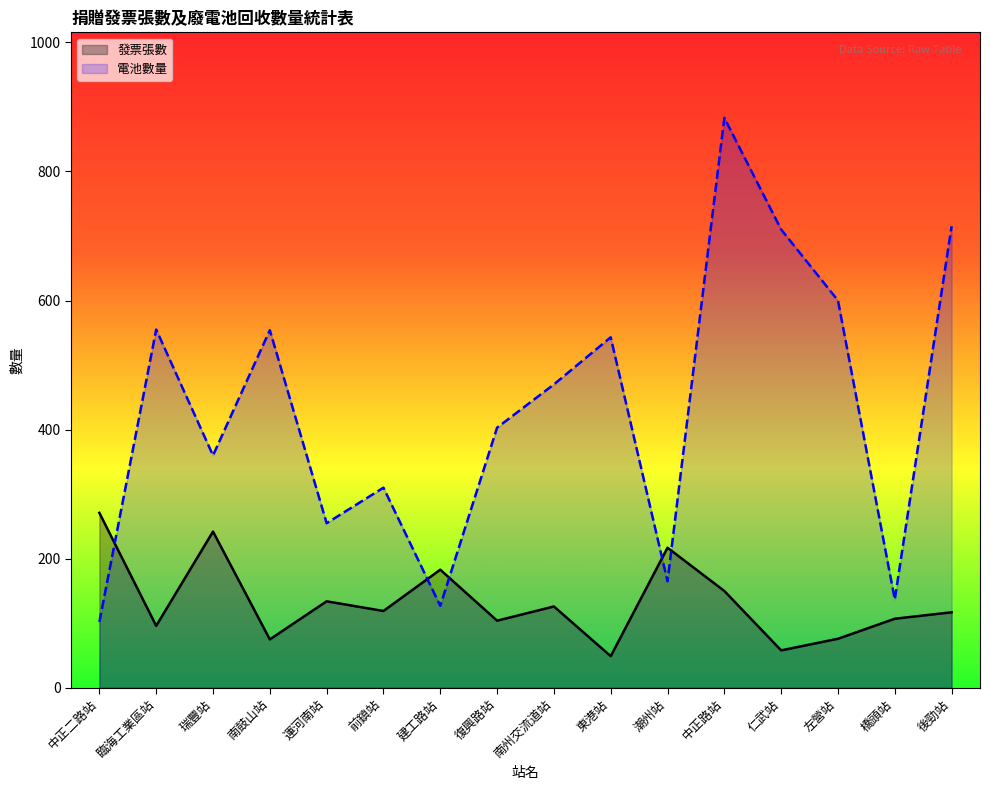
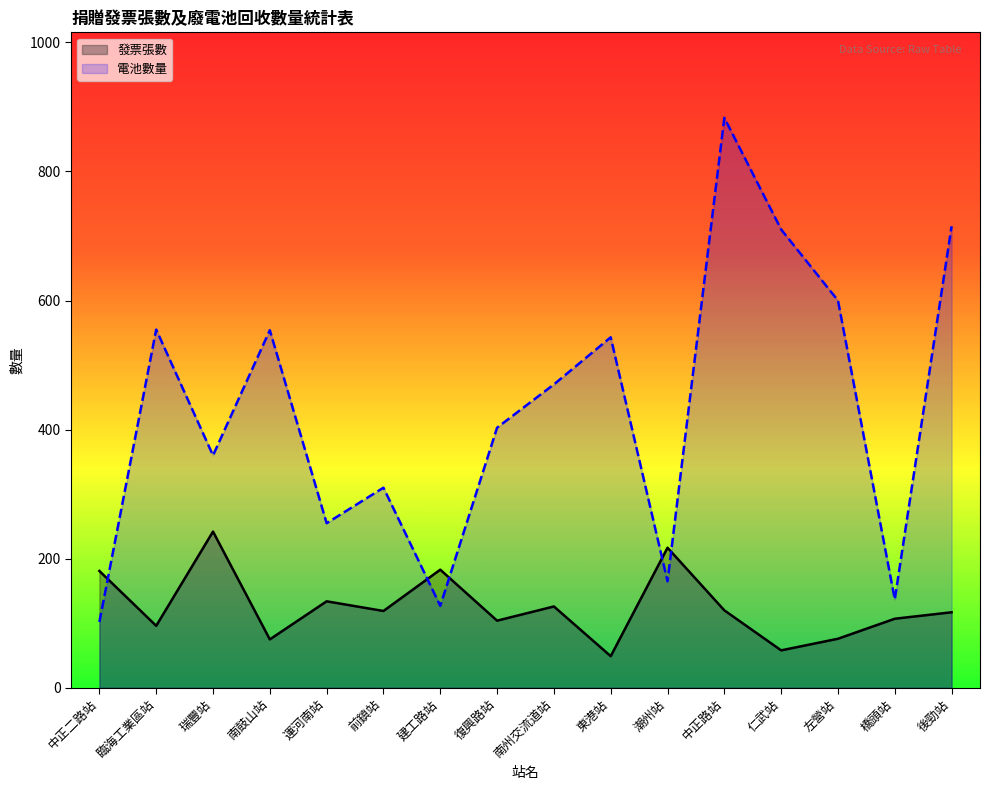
  {
    "發票張數": {
-     "中正二路站": 270,
+     "中正二路站": 180,
      "臨海工業區站": 100,
      "瑞豐站": 240,
      "南鼓山站": 80,
      "運河南站": 130,
      "前鎮站": 120,
      "建工路站": 180,
      "復興路站": 100,
      "南州交流道站": 130,
      "東港站": 50,
      "潮州站": 220,
-     "中正路站": 150,
+     "中正路站": 120,
      "仁武站": 60,
      "左營站": 80,
      "橋頭站": 110,
      "後勁站": 120
    },
    "電池數量": {
      "中正二路站": 100,
      "臨海工業區站": 560,
      "瑞豐站": 360,
      "南鼓山站": 550,
      "運河南站": 260,
      "前鎮站": 310,
      "建工路站": 130,
      "復興路站": 400,
      "南州交流道站": 470,
      "東港站": 540,
      "潮州站": 170,
      "中正路站": 880,
      "仁武站": 710,
      "左營站": 600,
      "橋頭站": 140,
      "後勁站": 720
    }
  }
